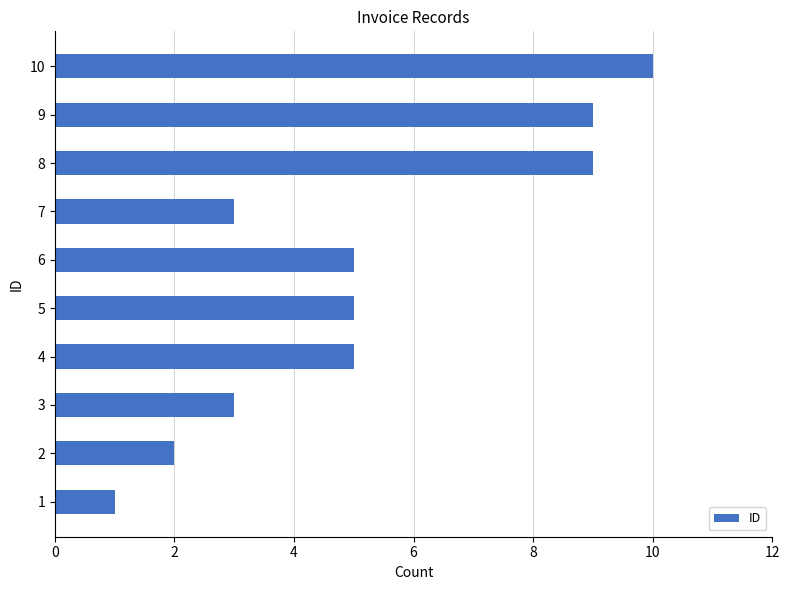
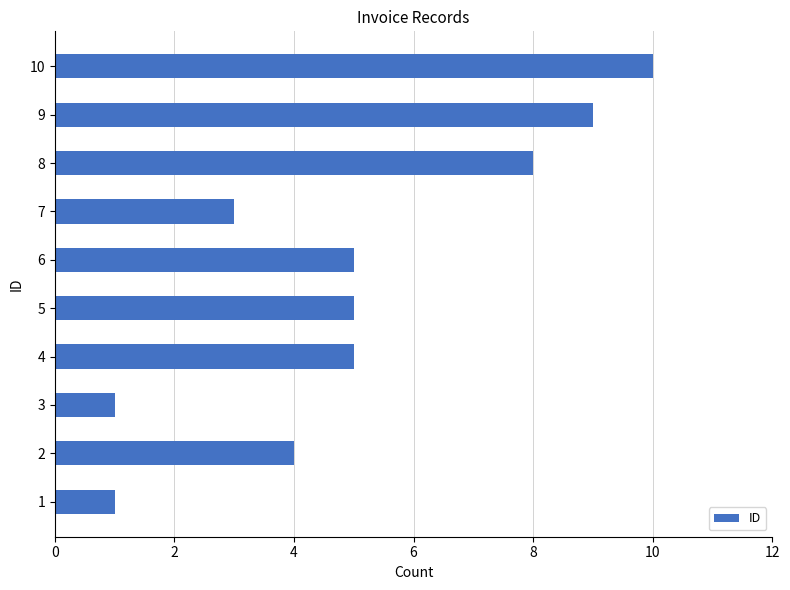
  {
    "10": 10,
    "9": 9,
-   "8": 9,
+   "8": 8,
    "7": 3,
    "6": 5,
    "5": 5,
    "4": 5,
-   "3": 3,
-   "2": 2,
+   "3": 1,
+   "2": 4,
    "1": 1
  }
